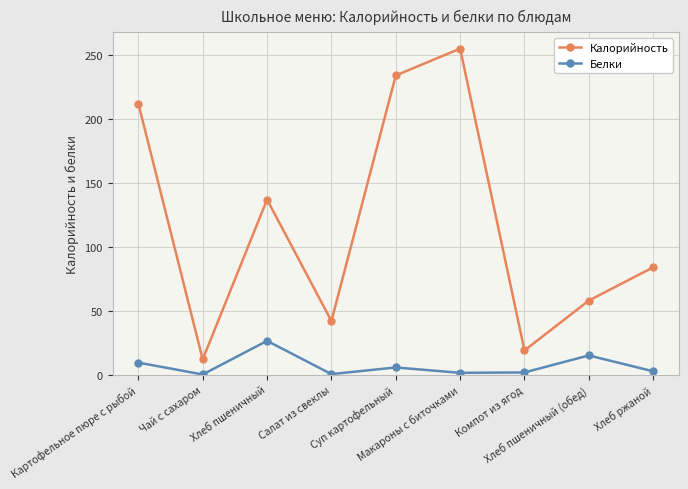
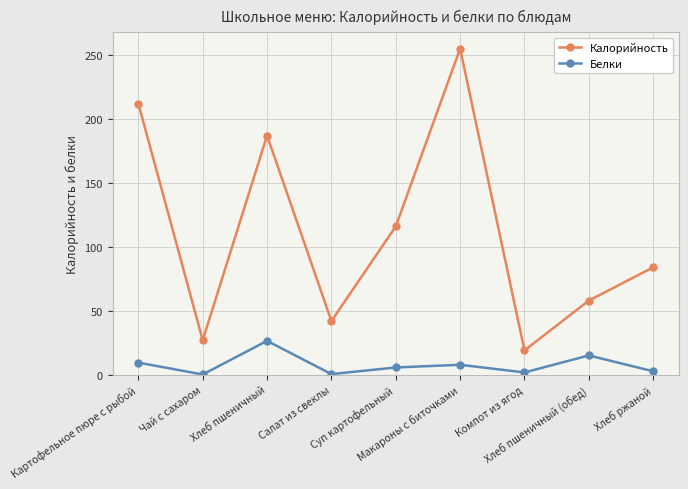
  {
    "Калорийность": {
      "Картофельное пюре с рыбой": 212,
-     "Чай с сахаром": 12,
-     "Хлеб пшеничный": 137,
+     "Чай с сахаром": 27,
+     "Хлеб пшеничный": 187,
      "Салат из свеклы": 42,
-     "Суп картофельный": 234,
+     "Суп картофельный": 116,
      "Макароны с биточками": 255,
      "Компот из ягод": 19,
      "Хлеб пшеничный (обед)": 58,
      "Хлеб ржаной": 84
    },
    "Белки": {
      "Картофельное пюре с рыбой": 10,
      "Чай с сахаром": 0,
      "Хлеб пшеничный": 27,
      "Салат из свеклы": 1,
      "Суп картофельный": 6,
-     "Макароны с биточками": 2,
+     "Макароны с биточками": 8,
      "Компот из ягод": 2,
      "Хлеб пшеничный (обед)": 15,
      "Хлеб ржаной": 3
    }
  }
